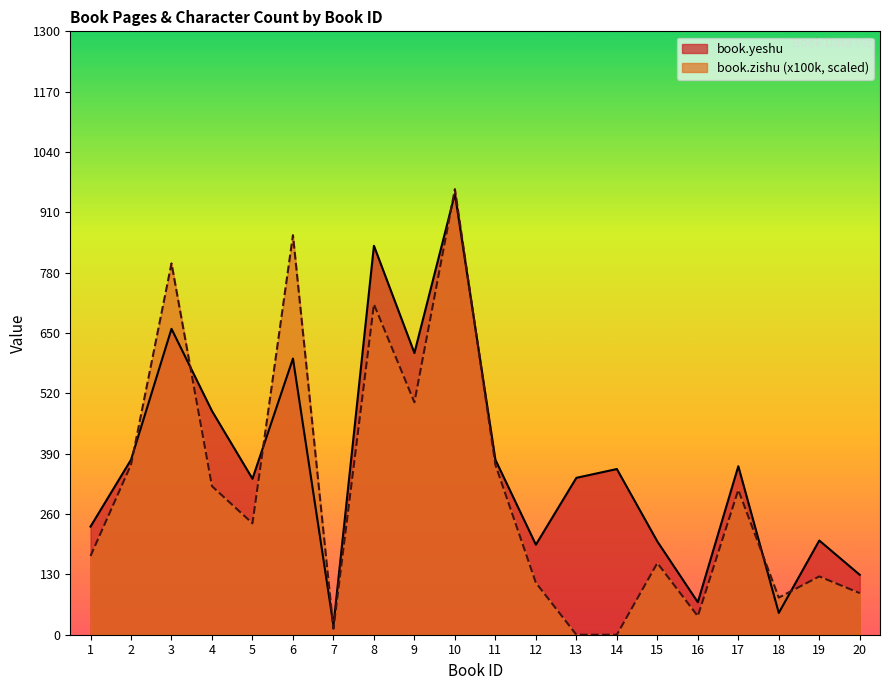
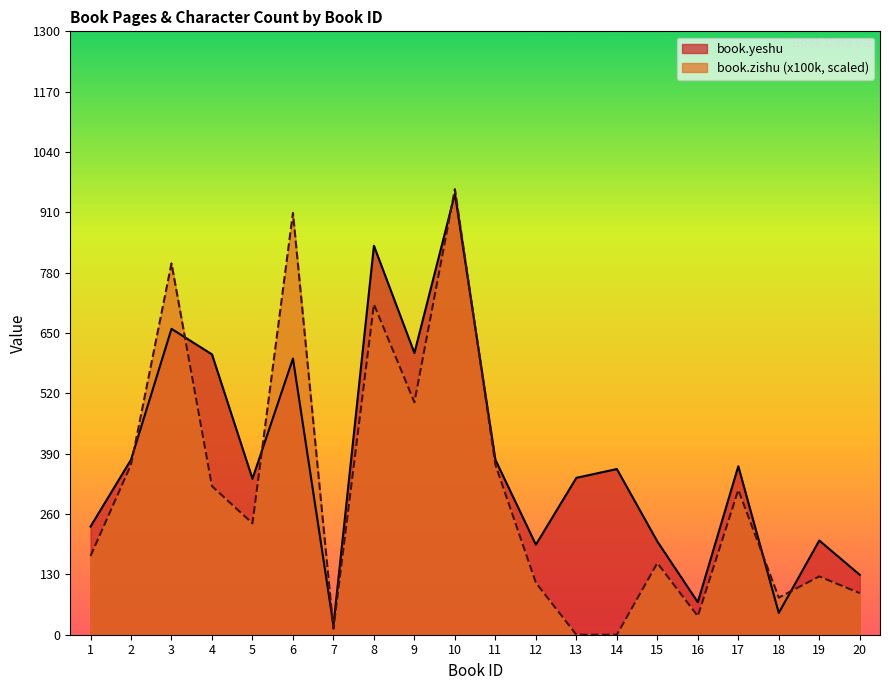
  {
    "book.yeshu": {
      "1": 230,
      "2": 380,
      "3": 660,
-     "4": 480,
+     "4": 600,
      "5": 340,
      "6": 600,
      "7": 20,
      "8": 840,
      "9": 610,
      "10": 950,
      "11": 380,
      "12": 190,
      "13": 340,
      "14": 360,
      "15": 200,
      "16": 70,
      "17": 360,
      "18": 50,
      "19": 200,
      "20": 130
    },
    "book.zishu (x100k, scaled)": {
      "1": 170,
      "2": 370,
      "3": 800,
      "4": 320,
      "5": 240,
-     "6": 860,
+     "6": 910,
      "7": 10,
      "8": 710,
      "9": 500,
      "10": 960,
      "11": 370,
      "12": 110,
      "13": 0,
      "14": 0,
      "15": 150,
      "16": 40,
      "17": 310,
      "18": 80,
      "19": 130,
      "20": 90
    }
  }
